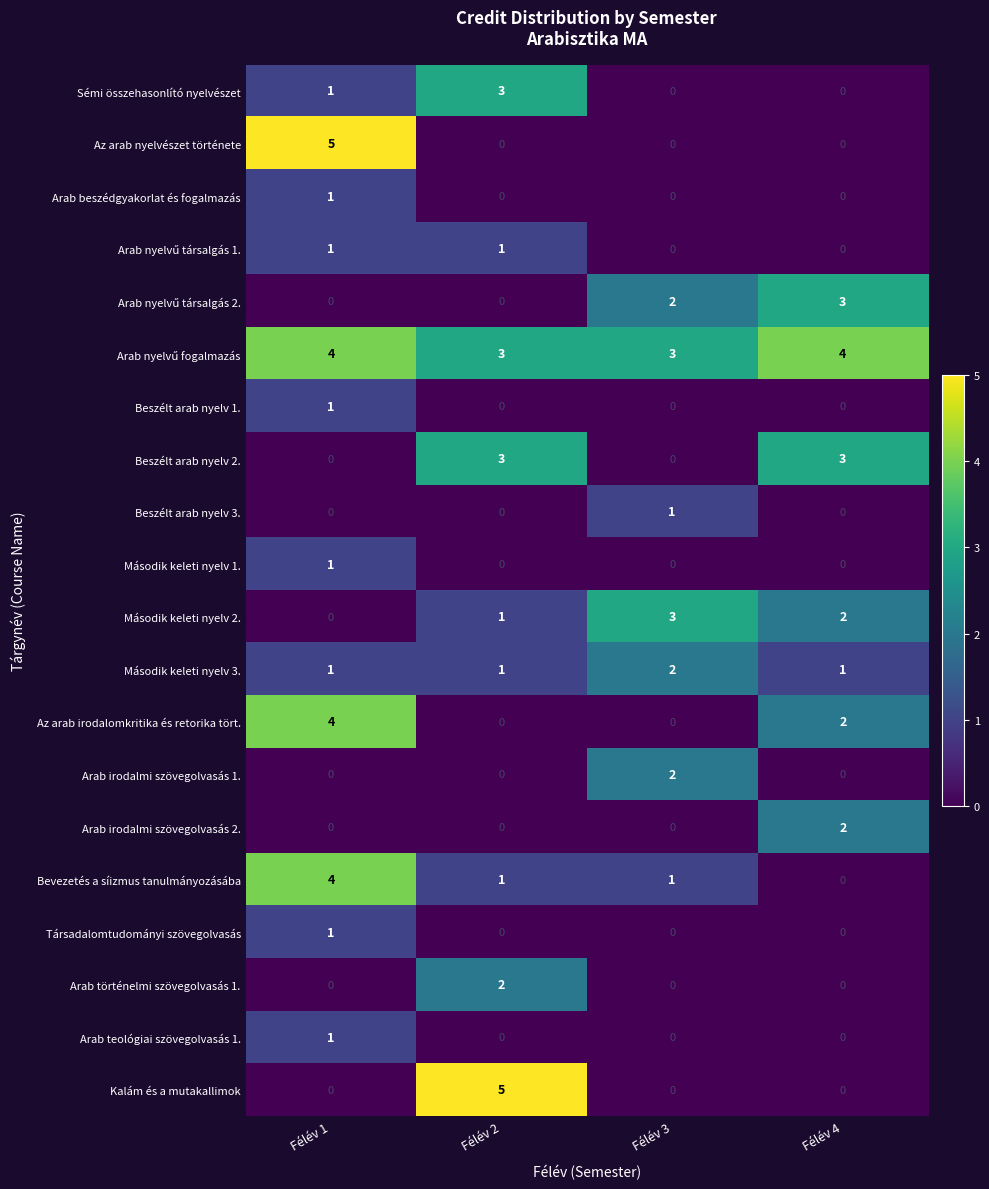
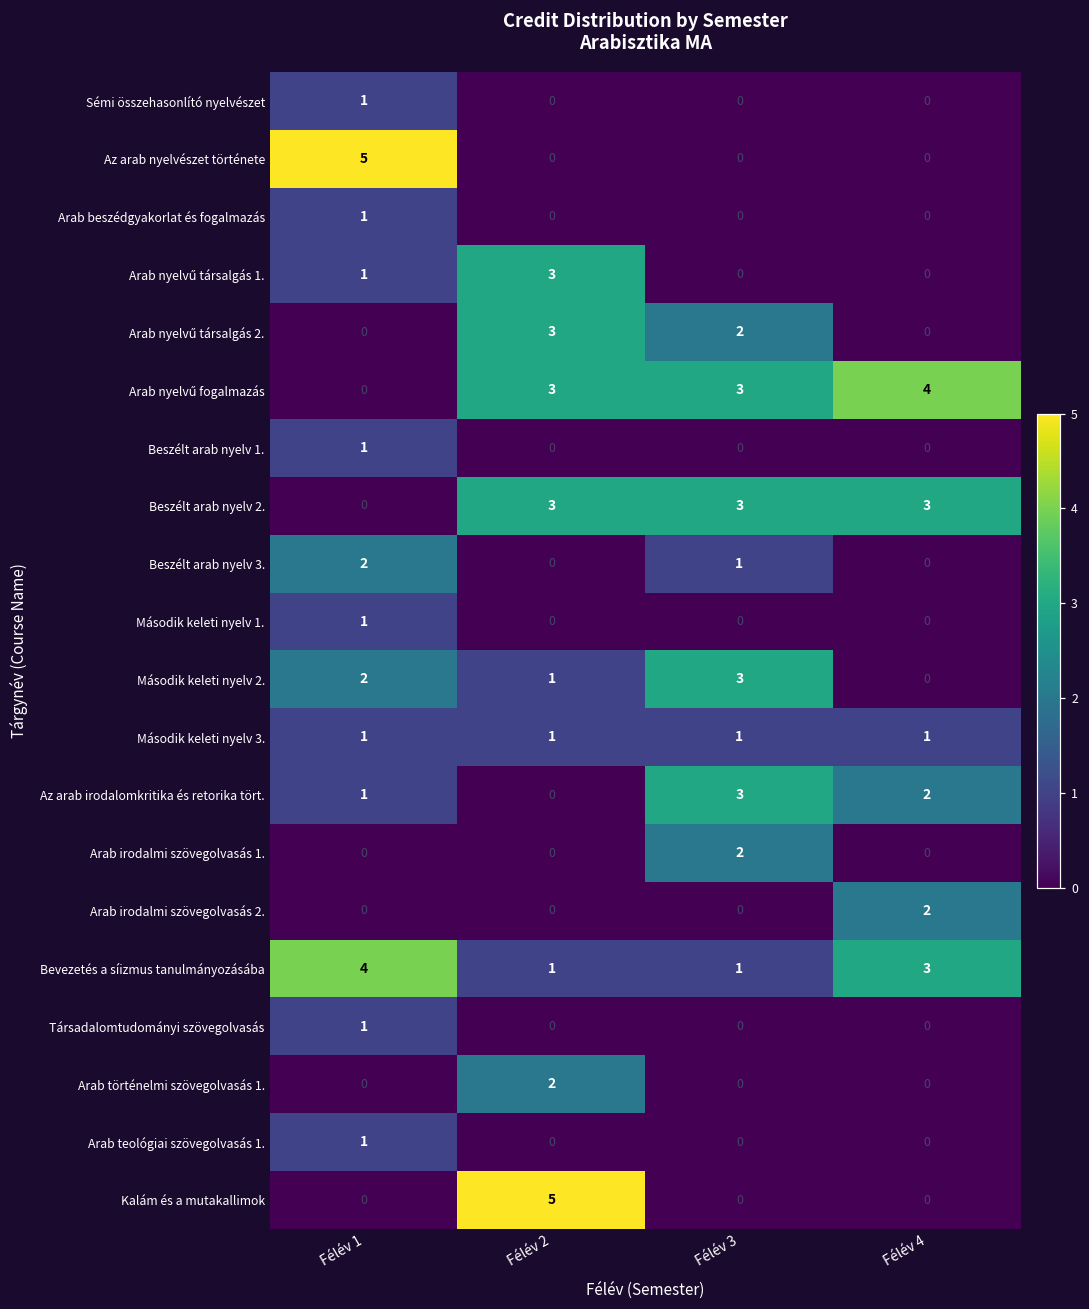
  {
    "Sémi összehasonlító nyelvészet": {
      "Félév 1": 1,
-     "Félév 2": 3,
+     "Félév 2": 0,
      "Félév 3": 0,
      "Félév 4": 0
    },
    "Az arab nyelvészet története": {
      "Félév 1": 5,
      "Félév 2": 0,
      "Félév 3": 0,
      "Félév 4": 0
    },
    "Arab beszédgyakorlat és fogalmazás": {
      "Félév 1": 1,
      "Félév 2": 0,
      "Félév 3": 0,
      "Félév 4": 0
    },
    "Arab nyelvű társalgás 1.": {
      "Félév 1": 1,
-     "Félév 2": 1,
+     "Félév 2": 3,
      "Félév 3": 0,
      "Félév 4": 0
    },
    "Arab nyelvű társalgás 2.": {
      "Félév 1": 0,
-     "Félév 2": 0,
+     "Félév 2": 3,
      "Félév 3": 2,
-     "Félév 4": 3
+     "Félév 4": 0
    },
    "Arab nyelvű fogalmazás": {
-     "Félév 1": 4,
+     "Félév 1": 0,
      "Félév 2": 3,
      "Félév 3": 3,
      "Félév 4": 4
    },
    "Beszélt arab nyelv 1.": {
      "Félév 1": 1,
      "Félév 2": 0,
      "Félév 3": 0,
      "Félév 4": 0
    },
    "Beszélt arab nyelv 2.": {
      "Félév 1": 0,
      "Félév 2": 3,
-     "Félév 3": 0,
+     "Félév 3": 3,
      "Félév 4": 3
    },
    "Beszélt arab nyelv 3.": {
-     "Félév 1": 0,
+     "Félév 1": 2,
      "Félév 2": 0,
      "Félév 3": 1,
      "Félév 4": 0
    },
    "Második keleti nyelv 1.": {
      "Félév 1": 1,
      "Félév 2": 0,
      "Félév 3": 0,
      "Félév 4": 0
    },
    "Második keleti nyelv 2.": {
-     "Félév 1": 0,
+     "Félév 1": 2,
      "Félév 2": 1,
      "Félév 3": 3,
-     "Félév 4": 2
+     "Félév 4": 0
    },
    "Második keleti nyelv 3.": {
      "Félév 1": 1,
      "Félév 2": 1,
-     "Félév 3": 2,
+     "Félév 3": 1,
      "Félév 4": 1
    },
    "Az arab irodalomkritika és retorika tört.": {
-     "Félév 1": 4,
+     "Félév 1": 1,
      "Félév 2": 0,
-     "Félév 3": 0,
+     "Félév 3": 3,
      "Félév 4": 2
    },
    "Arab irodalmi szövegolvasás 1.": {
      "Félév 1": 0,
      "Félév 2": 0,
      "Félév 3": 2,
      "Félév 4": 0
    },
    "Arab irodalmi szövegolvasás 2.": {
      "Félév 1": 0,
      "Félév 2": 0,
      "Félév 3": 0,
      "Félév 4": 2
    },
    "Bevezetés a síizmus tanulmányozásába": {
      "Félév 1": 4,
      "Félév 2": 1,
      "Félév 3": 1,
-     "Félév 4": 0
+     "Félév 4": 3
    },
    "Társadalomtudományi szövegolvasás": {
      "Félév 1": 1,
      "Félév 2": 0,
      "Félév 3": 0,
      "Félév 4": 0
    },
    "Arab történelmi szövegolvasás 1.": {
      "Félév 1": 0,
      "Félév 2": 2,
      "Félév 3": 0,
      "Félév 4": 0
    },
    "Arab teológiai szövegolvasás 1.": {
      "Félév 1": 1,
      "Félév 2": 0,
      "Félév 3": 0,
      "Félév 4": 0
    },
    "Kalám és a mutakallimok": {
      "Félév 1": 0,
      "Félév 2": 5,
      "Félév 3": 0,
      "Félév 4": 0
    }
  }
